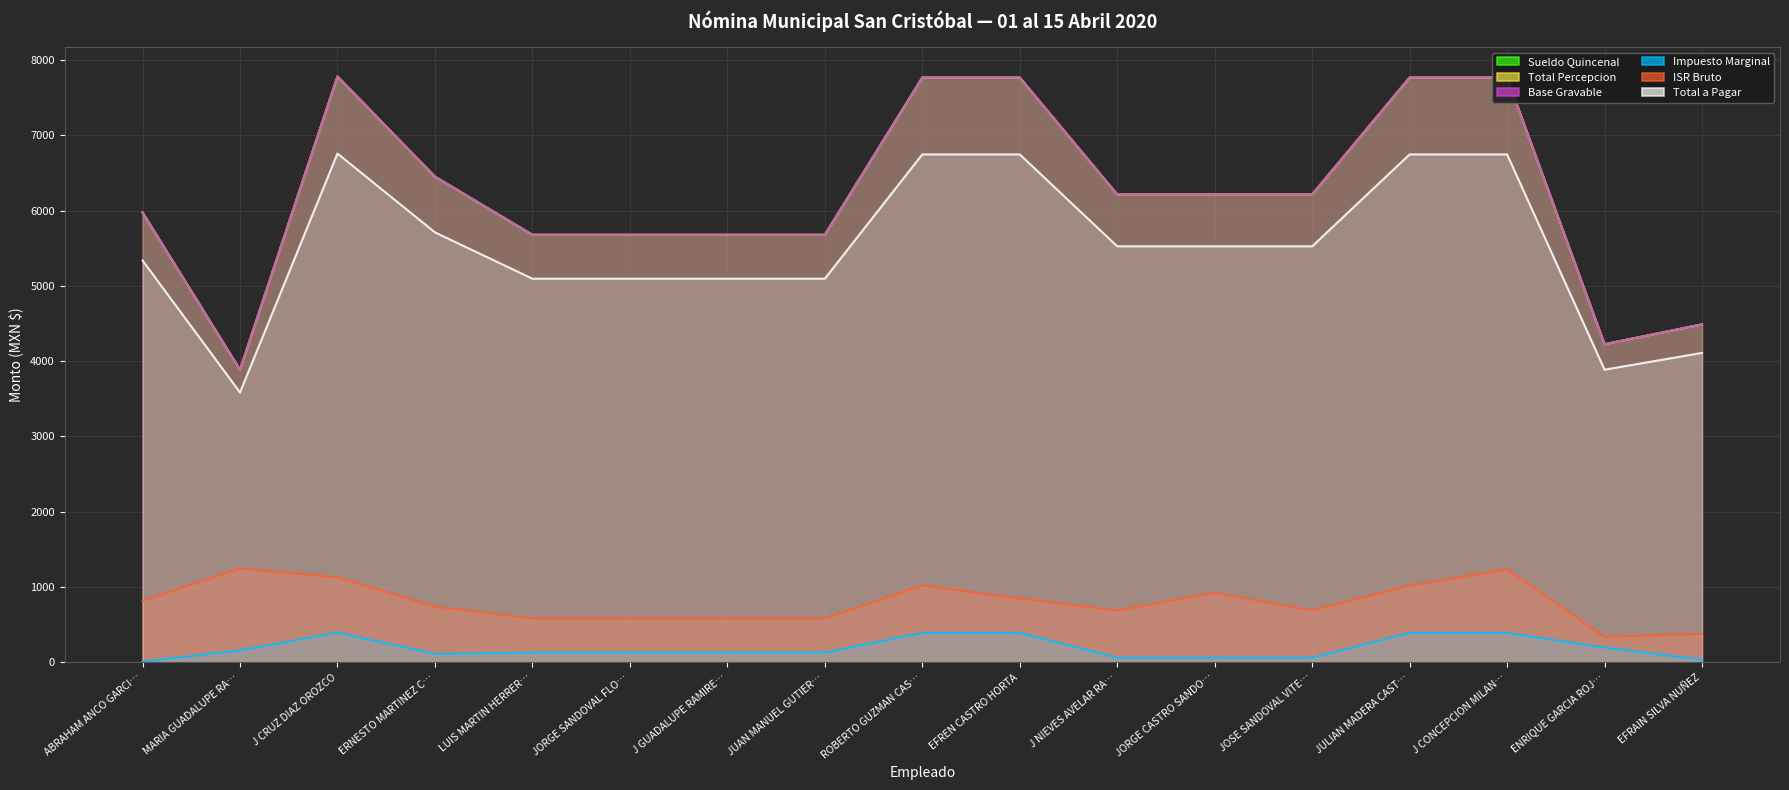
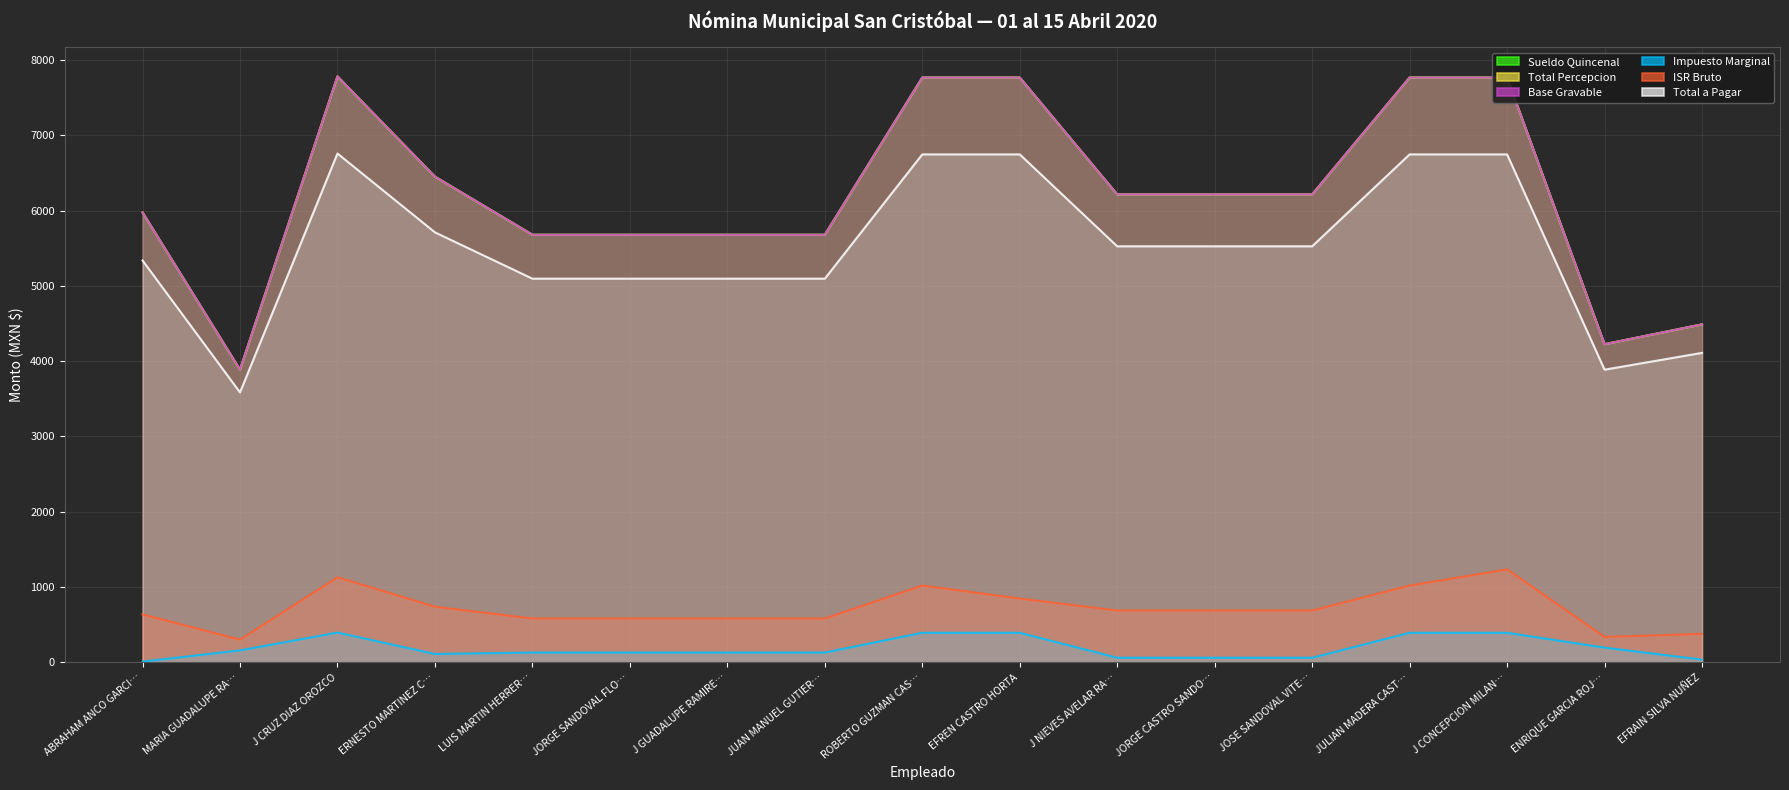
  {
    "Impuesto Marginal": {
      "ABRAHAM ANCO GARCI…": 0,
      "MARIA GUADALUPE RA…": 200,
      "J CRUZ DIAZ OROZCO": 400,
      "ERNESTO MARTINEZ C…": 100,
      "LUIS MARTIN HERRER…": 100,
      "JORGE SANDOVAL FLO…": 100,
      "J GUADALUPE RAMIRE…": 100,
      "JUAN MANUEL GUTIER…": 100,
      "ROBERTO GUZMAN CAS…": 400,
      "EFREN CASTRO HORTA": 400,
      "J NIEVES AVELAR RA…": 100,
      "JORGE CASTRO SANDO…": 100,
      "JOSE SANDOVAL VITE…": 100,
      "JULIAN MADERA CAST…": 400,
      "J CONCEPCION MILAN…": 400,
      "ENRIQUE GARCIA ROJ…": 200,
      "EFRAIN SILVA NUÑEZ": 0
    },
    "ISR Bruto": {
-     "ABRAHAM ANCO GARCI…": 800,
-     "MARIA GUADALUPE RA…": 1200,
+     "ABRAHAM ANCO GARCI…": 600,
+     "MARIA GUADALUPE RA…": 300,
      "J CRUZ DIAZ OROZCO": 1100,
      "ERNESTO MARTINEZ C…": 700,
      "LUIS MARTIN HERRER…": 600,
      "JORGE SANDOVAL FLO…": 600,
      "J GUADALUPE RAMIRE…": 600,
      "JUAN MANUEL GUTIER…": 600,
      "ROBERTO GUZMAN CAS…": 1000,
      "EFREN CASTRO HORTA": 800,
      "J NIEVES AVELAR RA…": 700,
-     "JORGE CASTRO SANDO…": 900,
+     "JORGE CASTRO SANDO…": 700,
      "JOSE SANDOVAL VITE…": 700,
      "JULIAN MADERA CAST…": 1000,
      "J CONCEPCION MILAN…": 1200,
      "ENRIQUE GARCIA ROJ…": 300,
      "EFRAIN SILVA NUÑEZ": 400
    }
  }
